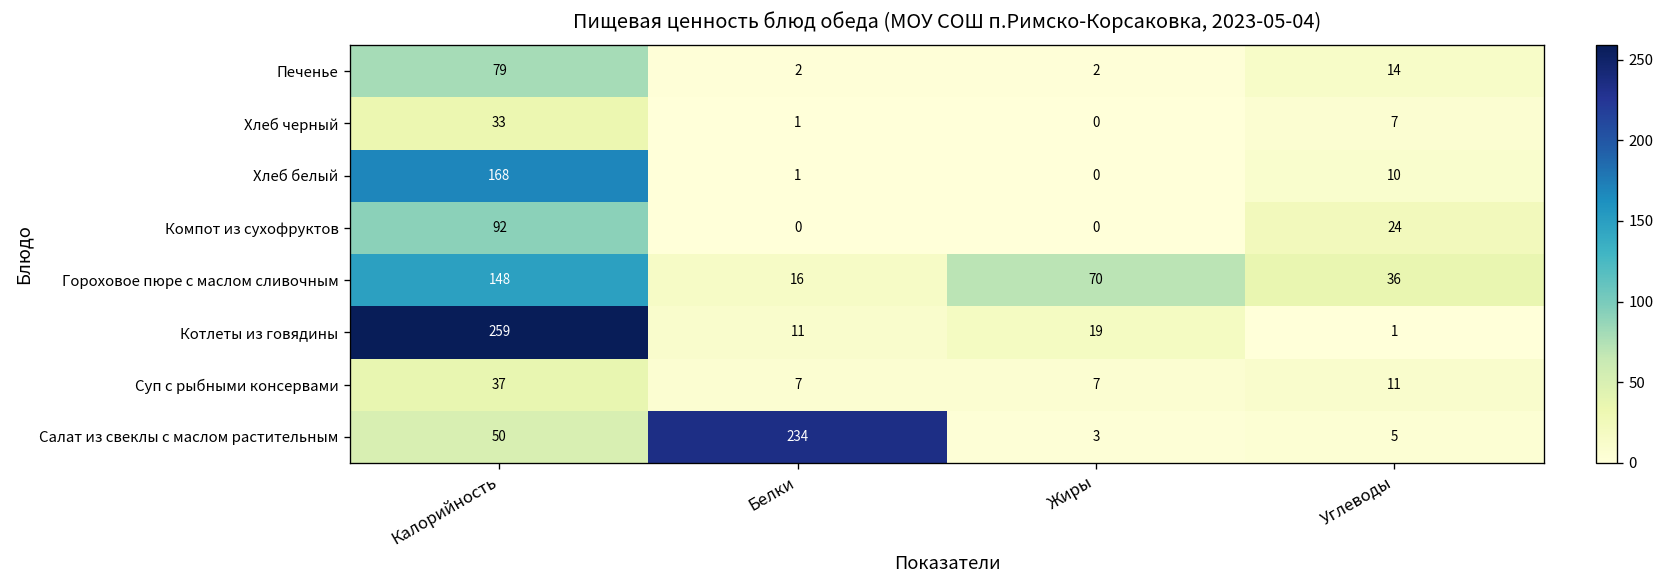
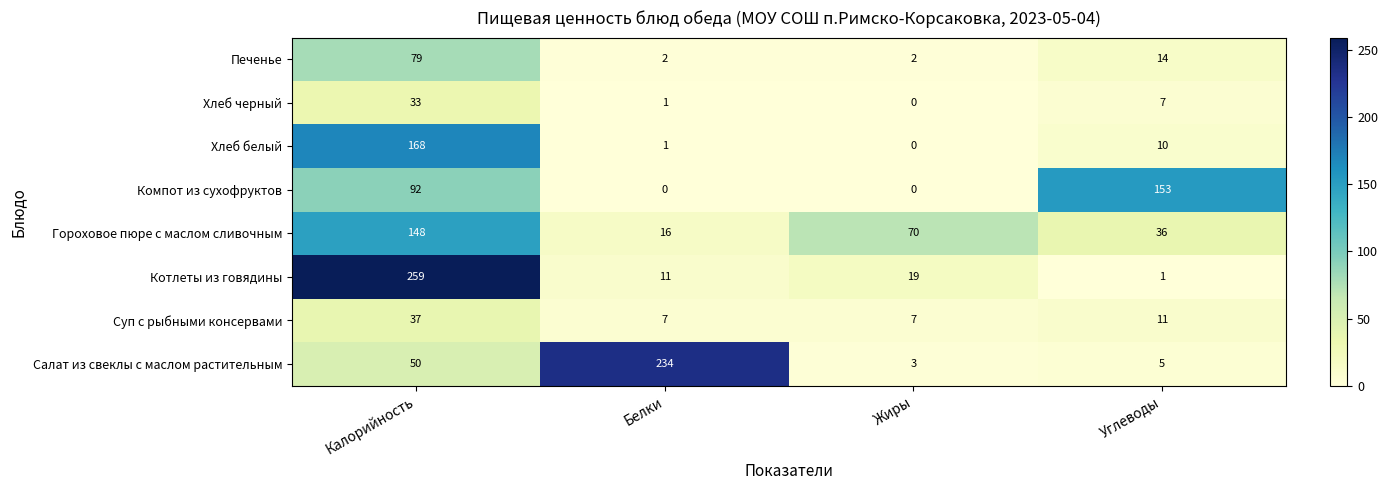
  {
    "Печенье": {
      "Калорийность": 79,
      "Белки": 2,
      "Жиры": 2,
      "Углеводы": 14
    },
    "Хлеб черный": {
      "Калорийность": 33,
      "Белки": 1,
      "Жиры": 0,
      "Углеводы": 7
    },
    "Хлеб белый": {
      "Калорийность": 168,
      "Белки": 1,
      "Жиры": 0,
      "Углеводы": 10
    },
    "Компот из сухофруктов": {
      "Калорийность": 92,
      "Белки": 0,
      "Жиры": 0,
-     "Углеводы": 24
+     "Углеводы": 153
    },
    "Гороховое пюре с маслом сливочным": {
      "Калорийность": 148,
      "Белки": 16,
      "Жиры": 70,
      "Углеводы": 36
    },
    "Котлеты из говядины": {
      "Калорийность": 259,
      "Белки": 11,
      "Жиры": 19,
      "Углеводы": 1
    },
    "Суп с рыбными консервами": {
      "Калорийность": 37,
      "Белки": 7,
      "Жиры": 7,
      "Углеводы": 11
    },
    "Салат из свеклы с маслом растительным": {
      "Калорийность": 50,
      "Белки": 234,
      "Жиры": 3,
      "Углеводы": 5
    }
  }
